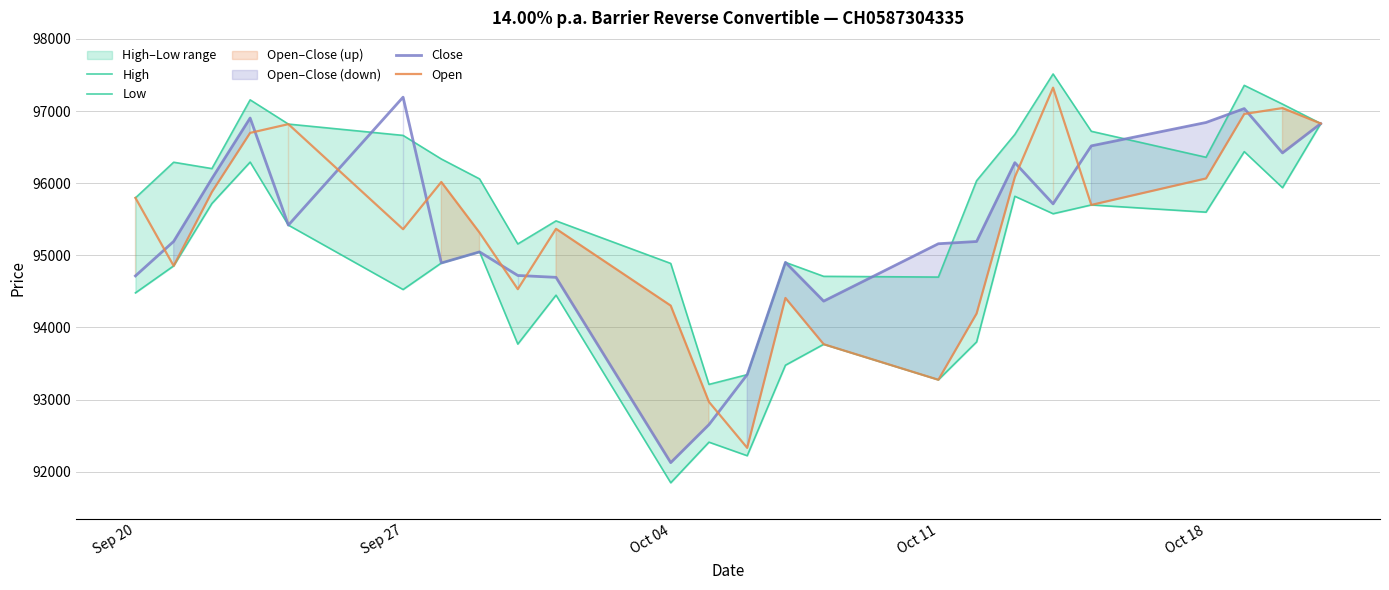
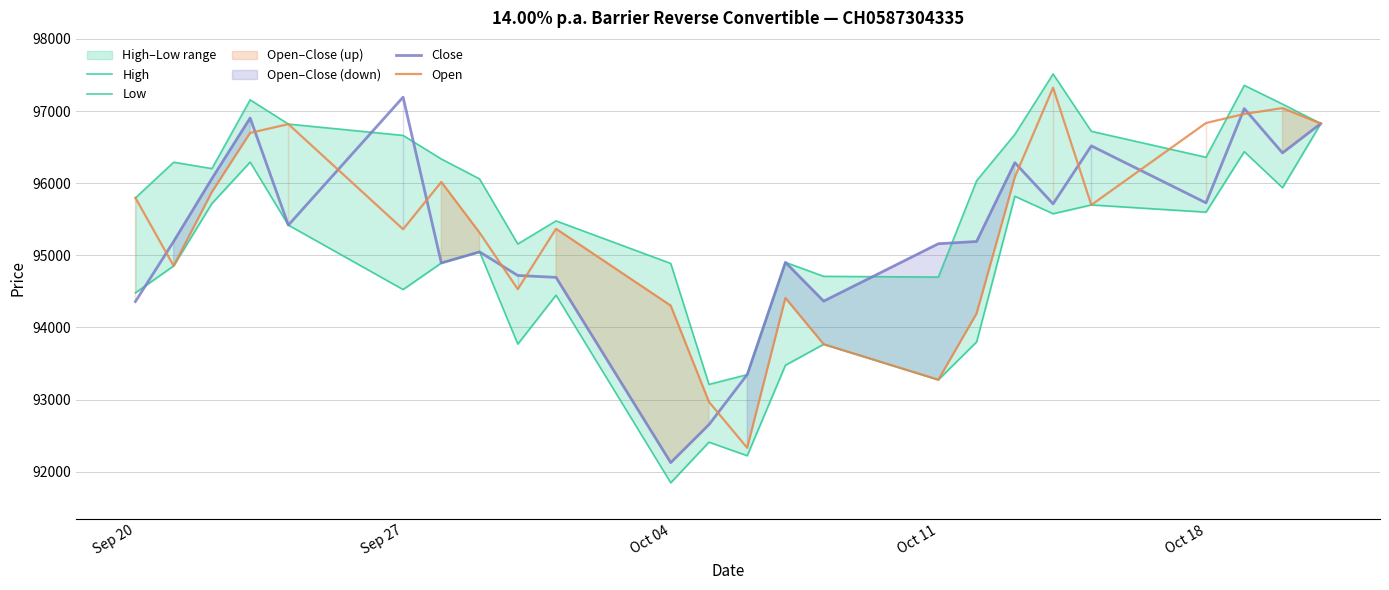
  {
    "Close": {
-     "Sep 20": 94700,
+     "Sep 20": 94400,
      "Sep 27": 97200,
      "Oct 04": 92100,
      "Oct 11": 95200,
-     "Oct 18": 96800
+     "Oct 18": 95700
    },
    "Open": {
      "Sep 27": 95400,
      "Oct 04": 94300,
-     "Oct 18": 96100
+     "Oct 18": 96800
    }
  }
